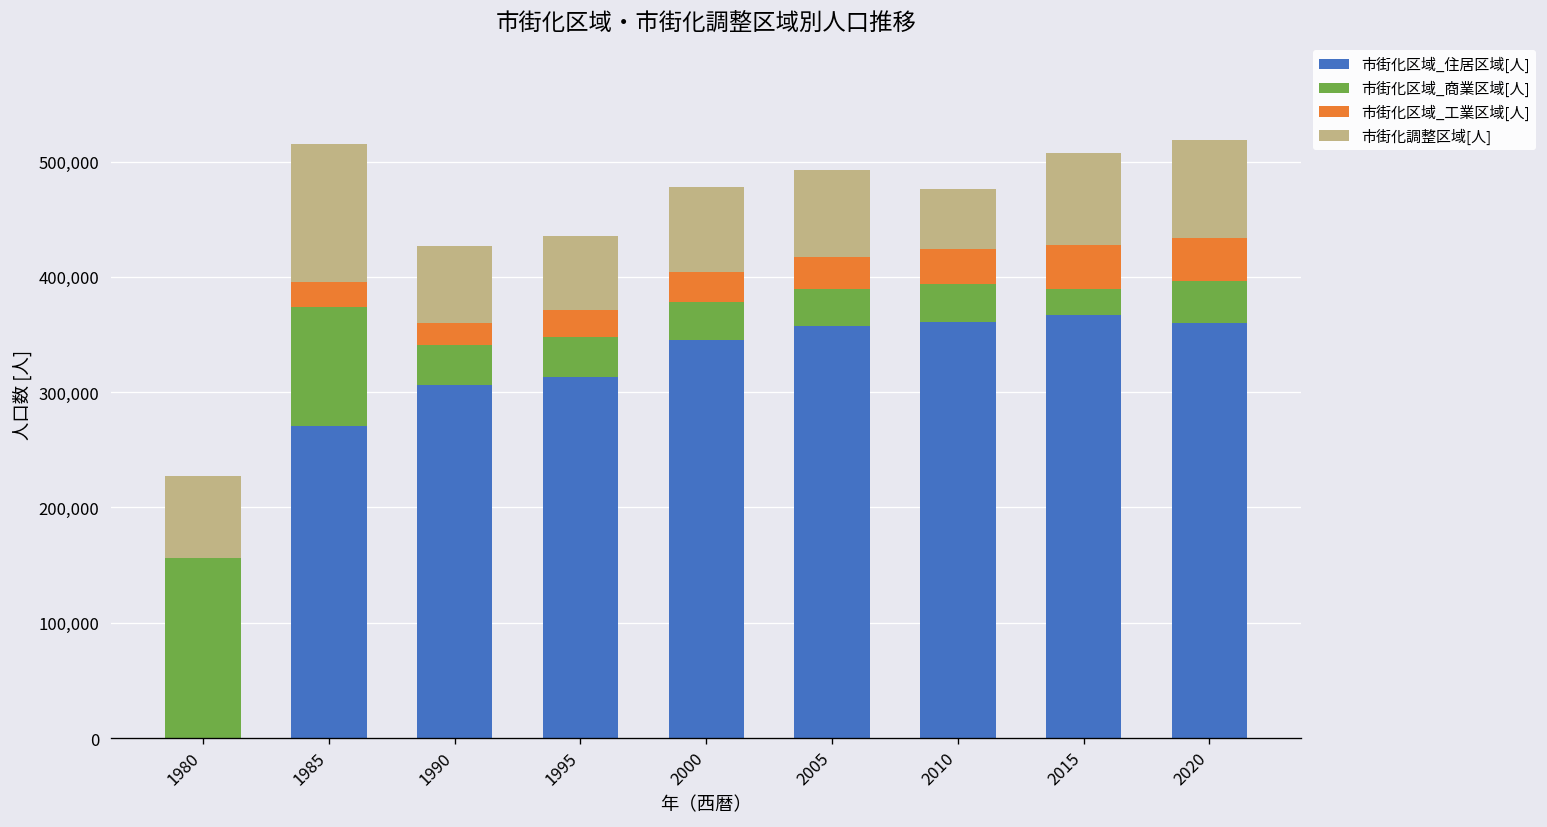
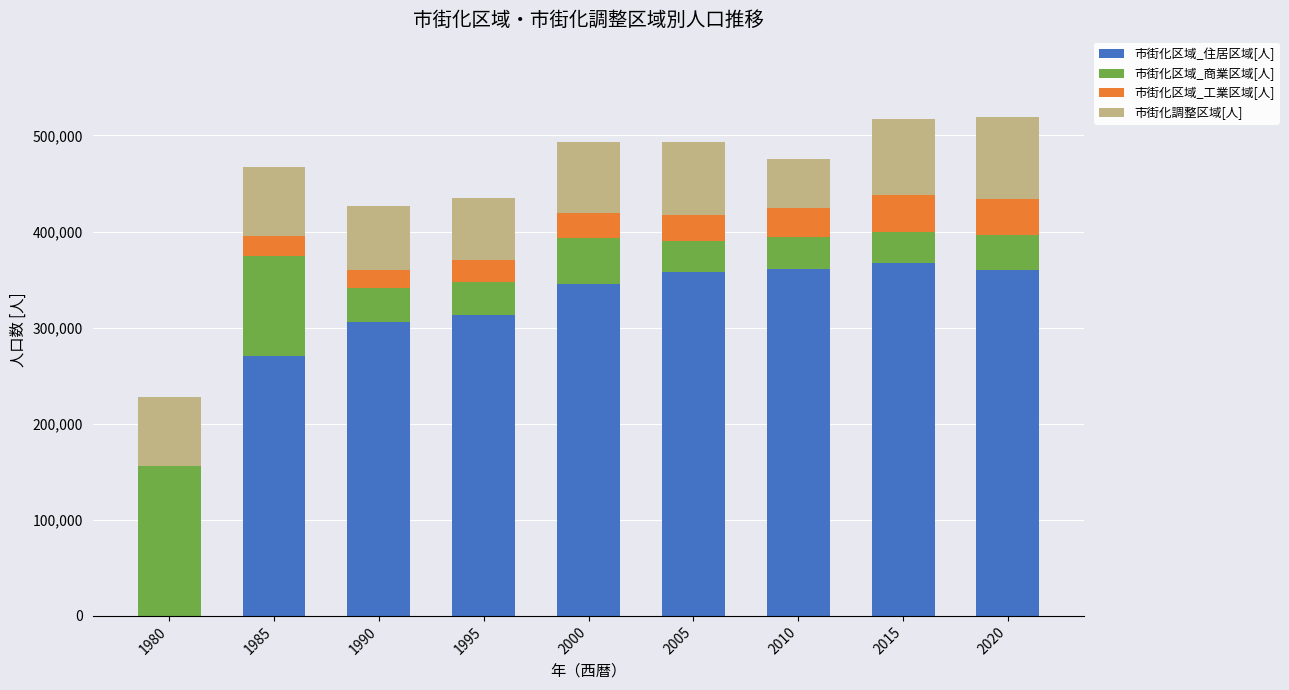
  {
    "市街化区域_住居区域[人]": {
      "1980": "0",
      "1985": "270,000",
      "1990": "310,000",
      "1995": "310,000",
      "2000": "350,000",
      "2005": "360,000",
      "2010": "360,000",
      "2015": "370,000",
      "2020": "360,000"
    },
    "市街化区域_商業区域[人]": {
      "1980": "160,000",
      "1985": "100,000",
      "1990": "30,000",
      "1995": "30,000",
-     "2000": "30,000",
+     "2000": "50,000",
      "2005": "30,000",
      "2010": "30,000",
-     "2015": "20,000",
+     "2015": "30,000",
      "2020": "40,000"
    },
    "市街化区域_工業区域[人]": {
      "1980": "0",
      "1985": "20,000",
      "1990": "20,000",
      "1995": "20,000",
      "2000": "30,000",
      "2005": "30,000",
      "2010": "30,000",
      "2015": "40,000",
      "2020": "40,000"
    },
    "市街化調整区域[人]": {
      "1980": "70,000",
-     "1985": "120,000",
+     "1985": "70,000",
      "1990": "70,000",
      "1995": "60,000",
      "2000": "70,000",
      "2005": "80,000",
      "2010": "50,000",
      "2015": "80,000",
      "2020": "90,000"
    }
  }
